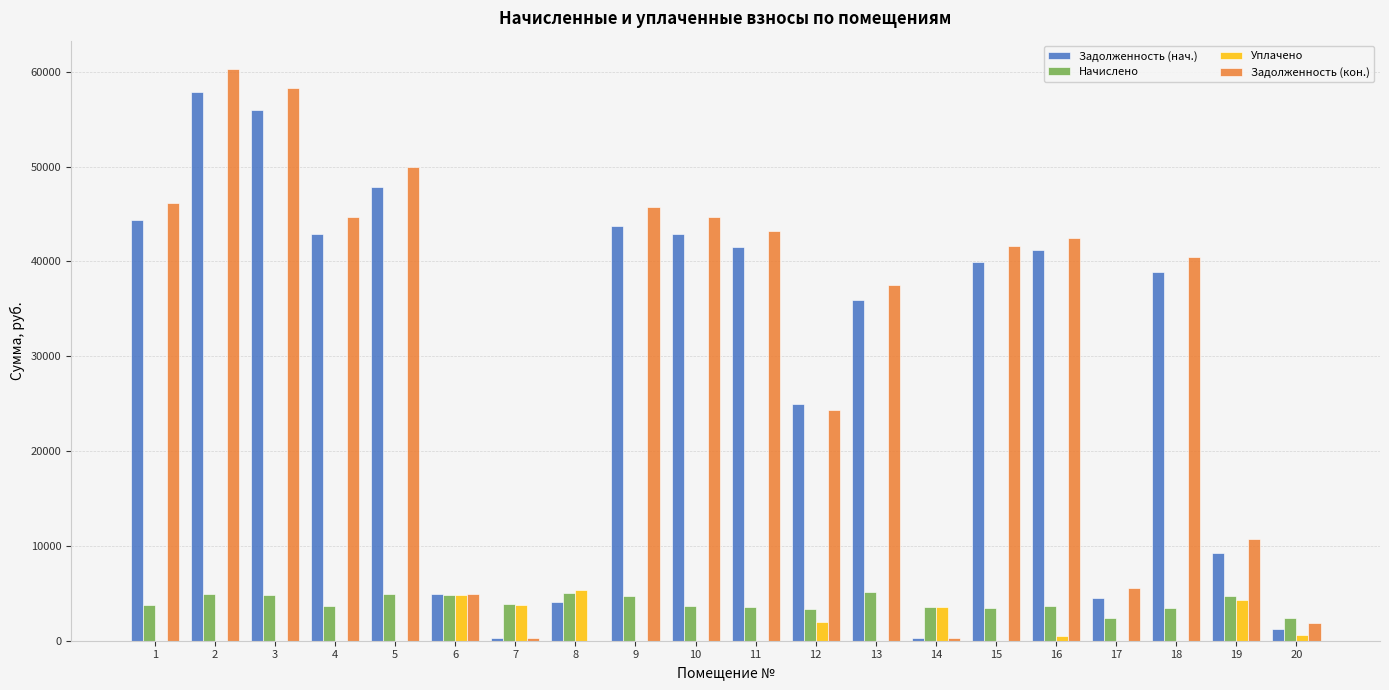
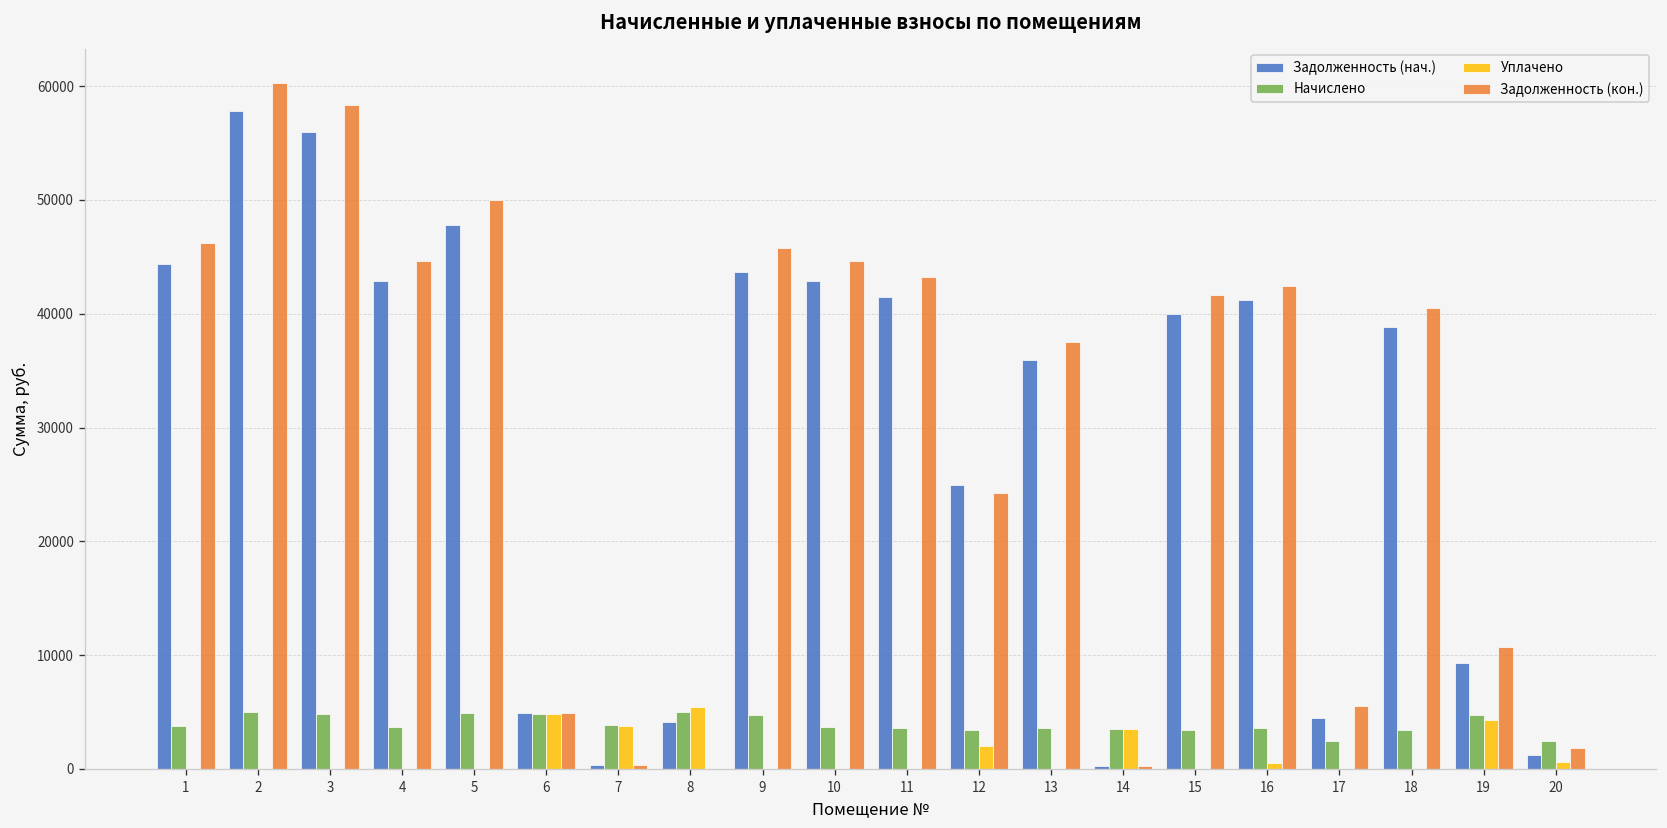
  {
    "Задолженность (нач.)": {
      "1": 44000,
      "2": 58000,
      "3": 56000,
      "4": 43000,
      "5": 48000,
      "6": 5000,
      "7": 0,
      "8": 4000,
      "9": 44000,
      "10": 43000,
      "11": 42000,
      "12": 25000,
      "13": 36000,
      "14": 0,
      "15": 40000,
      "16": 41000,
      "17": 5000,
      "18": 39000,
      "19": 9000,
      "20": 1000
    },
    "Начислено": {
      "1": 4000,
      "2": 5000,
      "3": 5000,
      "4": 4000,
      "5": 5000,
      "6": 5000,
      "7": 4000,
      "8": 5000,
      "9": 5000,
      "10": 4000,
      "11": 4000,
      "12": 3000,
-     "13": 5000,
+     "13": 4000,
      "14": 4000,
      "15": 3000,
      "16": 4000,
      "17": 2000,
      "18": 3000,
      "19": 5000,
      "20": 2000
    },
    "Уплачено": {
      "1": 0,
      "2": 0,
      "3": 0,
      "4": 0,
      "5": 0,
      "6": 5000,
      "7": 4000,
      "8": 5000,
      "9": 0,
      "10": 0,
      "11": 0,
      "12": 2000,
      "13": 0,
      "14": 4000,
      "15": 0,
      "16": 1000,
      "17": 0,
      "18": 0,
      "19": 4000,
      "20": 1000
    },
    "Задолженность (кон.)": {
      "1": 46000,
      "2": 60000,
      "3": 58000,
      "4": 45000,
      "5": 50000,
      "6": 5000,
      "7": 0,
      "8": 0,
      "9": 46000,
      "10": 45000,
      "11": 43000,
      "12": 24000,
      "13": 38000,
      "14": 0,
      "15": 42000,
      "16": 42000,
      "17": 6000,
      "18": 41000,
      "19": 11000,
      "20": 2000
    }
  }
